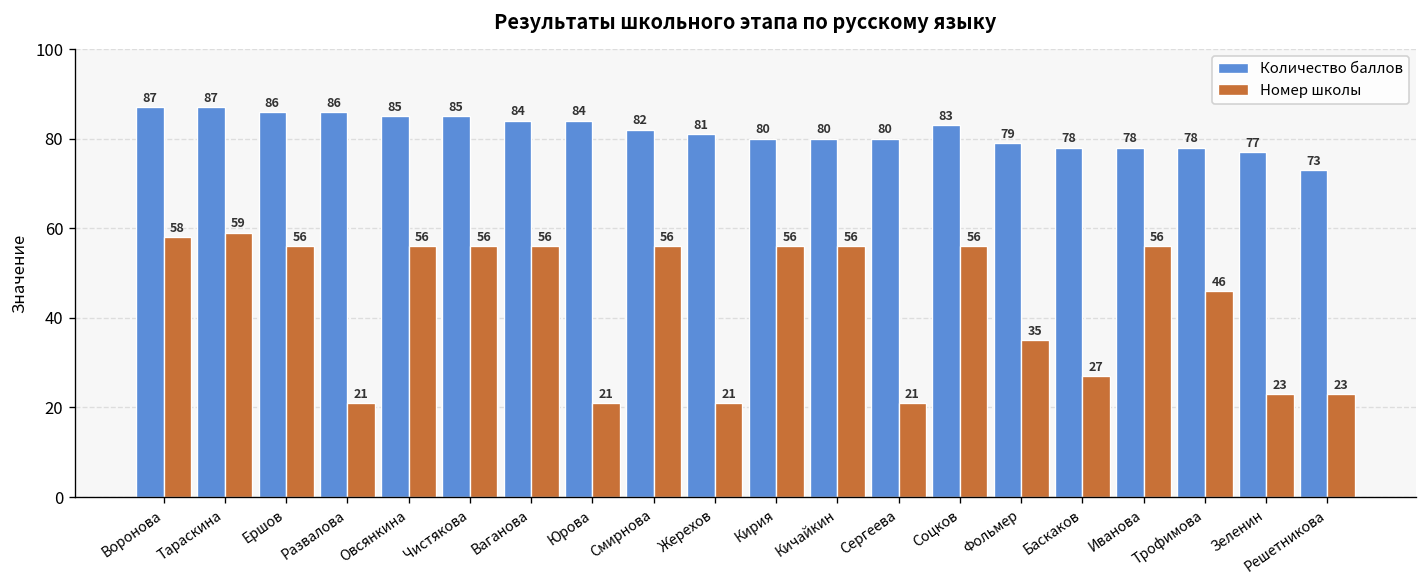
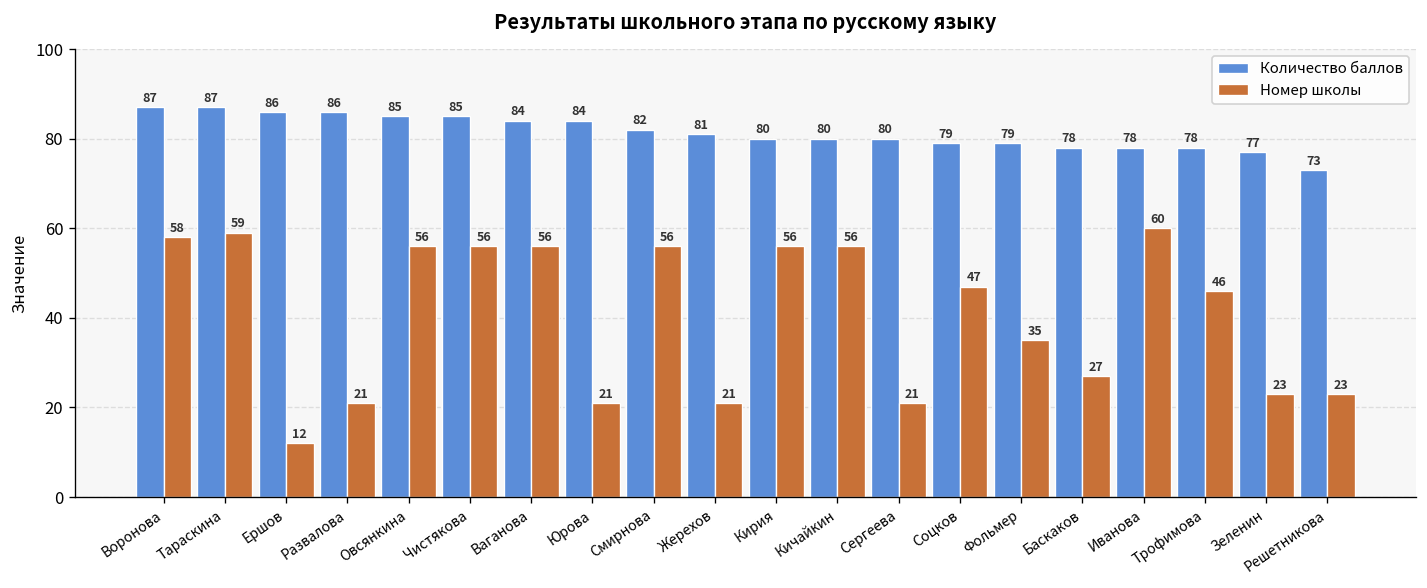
  {
    "Количество баллов": {
      "Воронова": 87,
      "Тараскина": 87,
      "Ершов": 86,
      "Развалова": 86,
      "Овсянкина": 85,
      "Чистякова": 85,
      "Ваганова": 84,
      "Юрова": 84,
      "Смирнова": 82,
      "Жерехов": 81,
      "Кирия": 80,
      "Кичайкин": 80,
      "Сергеева": 80,
-     "Соцков": 83,
+     "Соцков": 79,
      "Фольмер": 79,
      "Баскаков": 78,
      "Иванова": 78,
      "Трофимова": 78,
      "Зеленин": 77,
      "Решетникова": 73
    },
    "Номер школы": {
      "Воронова": 58,
      "Тараскина": 59,
-     "Ершов": 56,
+     "Ершов": 12,
      "Развалова": 21,
      "Овсянкина": 56,
      "Чистякова": 56,
      "Ваганова": 56,
      "Юрова": 21,
      "Смирнова": 56,
      "Жерехов": 21,
      "Кирия": 56,
      "Кичайкин": 56,
      "Сергеева": 21,
-     "Соцков": 56,
+     "Соцков": 47,
      "Фольмер": 35,
      "Баскаков": 27,
-     "Иванова": 56,
+     "Иванова": 60,
      "Трофимова": 46,
      "Зеленин": 23,
      "Решетникова": 23
    }
  }
